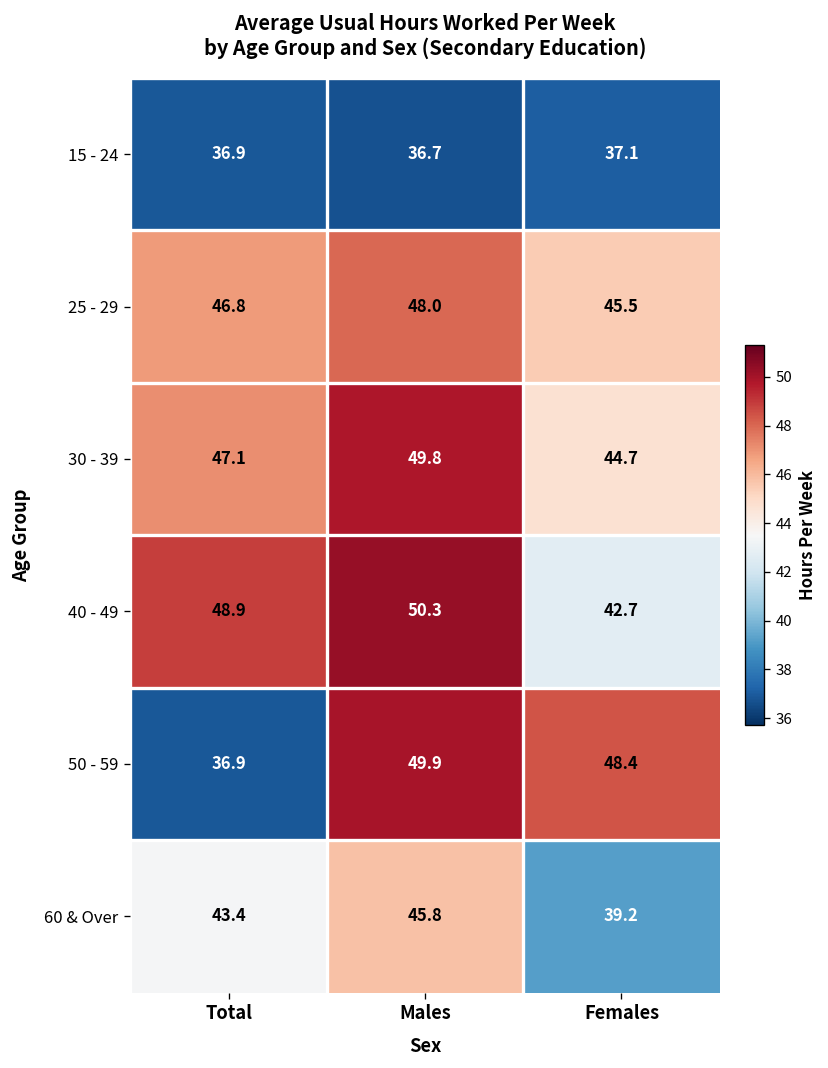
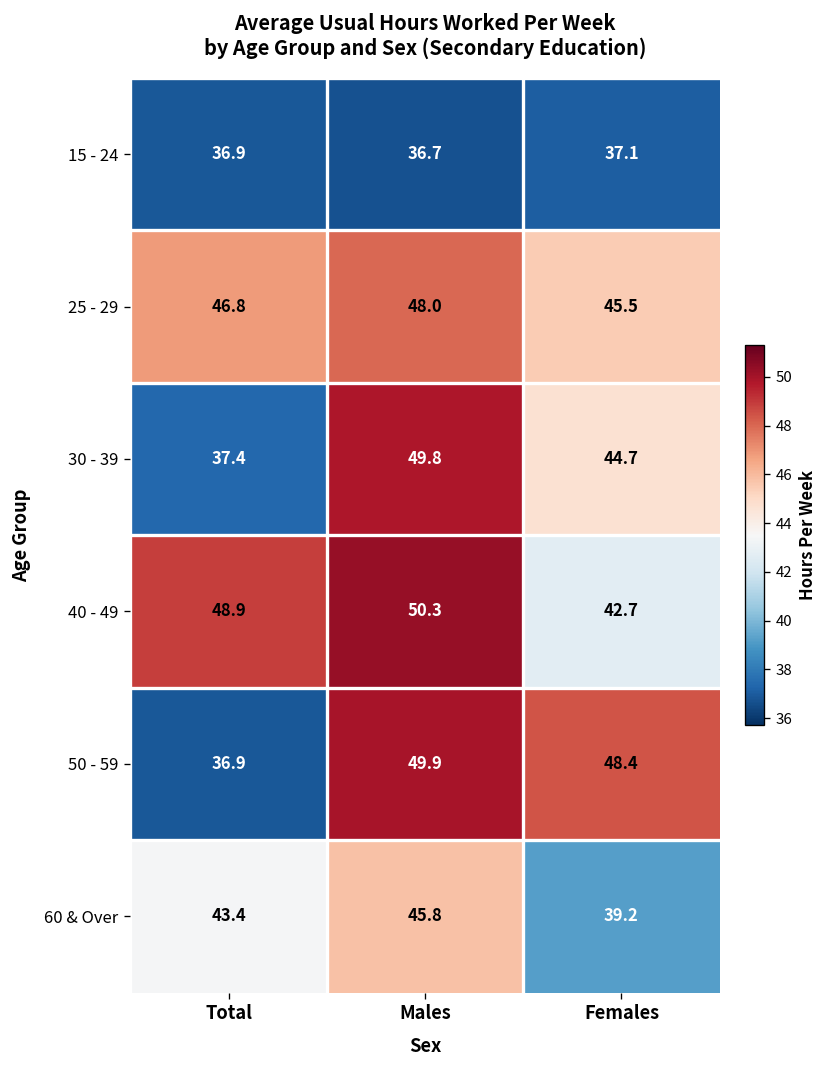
  {
    "15 - 24": {
      "Total": 36.9,
      "Males": 36.7,
      "Females": 37.1
    },
    "25 - 29": {
      "Total": 46.8,
      "Males": 48.0,
      "Females": 45.5
    },
    "30 - 39": {
-     "Total": 47.1,
+     "Total": 37.4,
      "Males": 49.8,
      "Females": 44.7
    },
    "40 - 49": {
      "Total": 48.9,
      "Males": 50.3,
      "Females": 42.7
    },
    "50 - 59": {
      "Total": 36.9,
      "Males": 49.9,
      "Females": 48.4
    },
    "60 & Over": {
      "Total": 43.4,
      "Males": 45.8,
      "Females": 39.2
    }
  }
